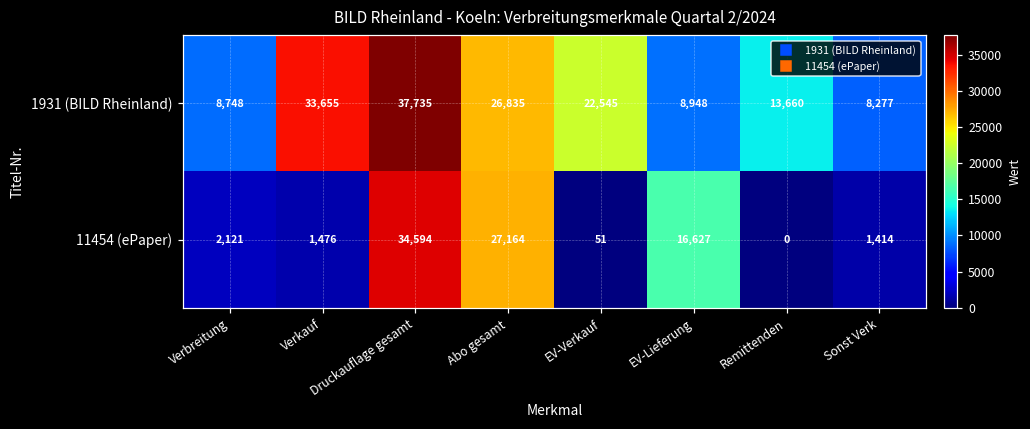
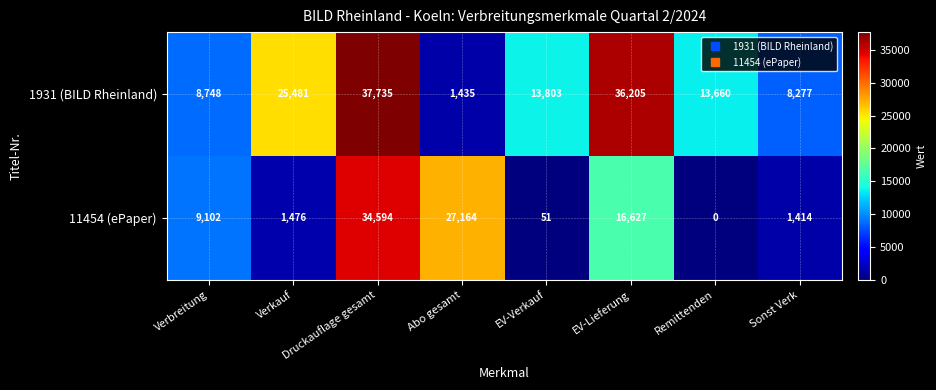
  {
    "1931 (BILD Rheinland)": {
      "Verbreitung": "8,748",
-     "Verkauf": "33,655",
+     "Verkauf": "25,481",
      "Druckauflage gesamt": "37,735",
-     "Abo gesamt": "26,835",
-     "EV-Verkauf": "22,545",
-     "EV-Lieferung": "8,948",
+     "Abo gesamt": "1,435",
+     "EV-Verkauf": "13,803",
+     "EV-Lieferung": "36,205",
      "Remittenden": "13,660",
      "Sonst Verk": "8,277"
    },
    "11454 (ePaper)": {
-     "Verbreitung": "2,121",
+     "Verbreitung": "9,102",
      "Verkauf": "1,476",
      "Druckauflage gesamt": "34,594",
      "Abo gesamt": "27,164",
      "EV-Verkauf": "51",
      "EV-Lieferung": "16,627",
      "Remittenden": "0",
      "Sonst Verk": "1,414"
    }
  }
